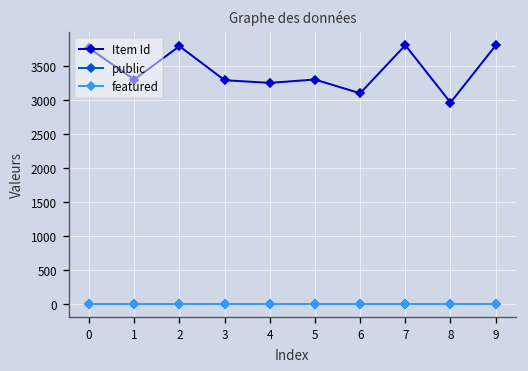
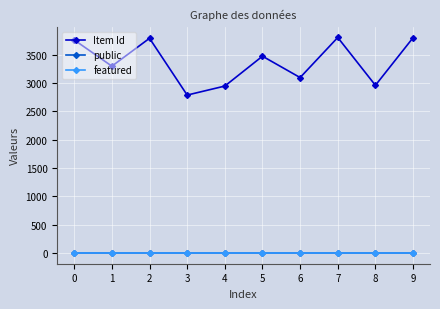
  {
    "Item Id": {
      "2": 3800,
-     "3": 3300,
-     "4": 3200,
-     "5": 3300,
+     "3": 2800,
+     "4": 2900,
+     "5": 3500,
      "6": 3100,
      "7": 3800,
      "8": 3000,
      "9": 3800
    },
    "featured": {
      "0": 0,
      "1": 0,
      "2": 0,
      "3": 0,
      "4": 0,
      "5": 0,
      "6": 0,
      "7": 0,
      "8": 0,
      "9": 0
    }
  }
